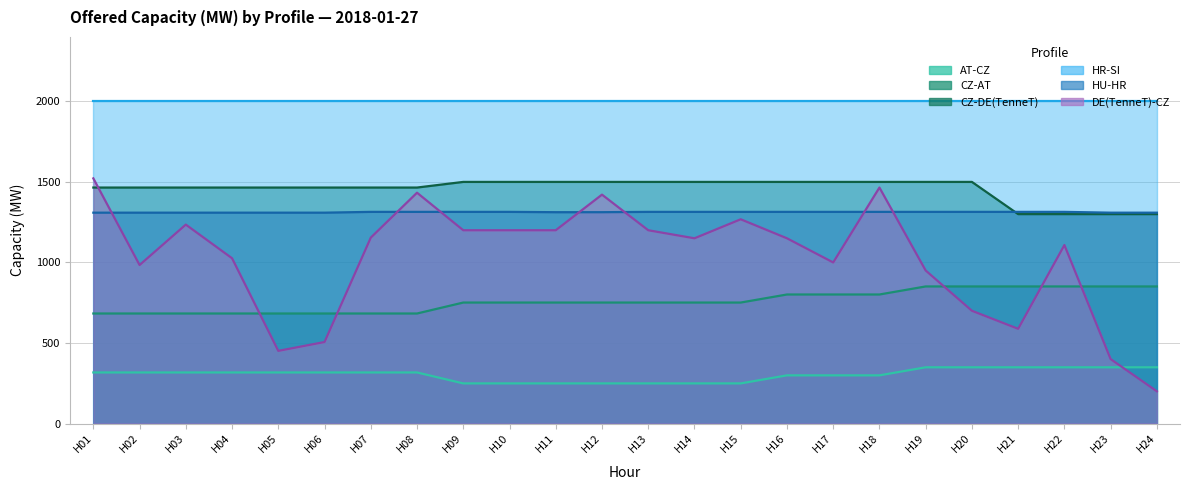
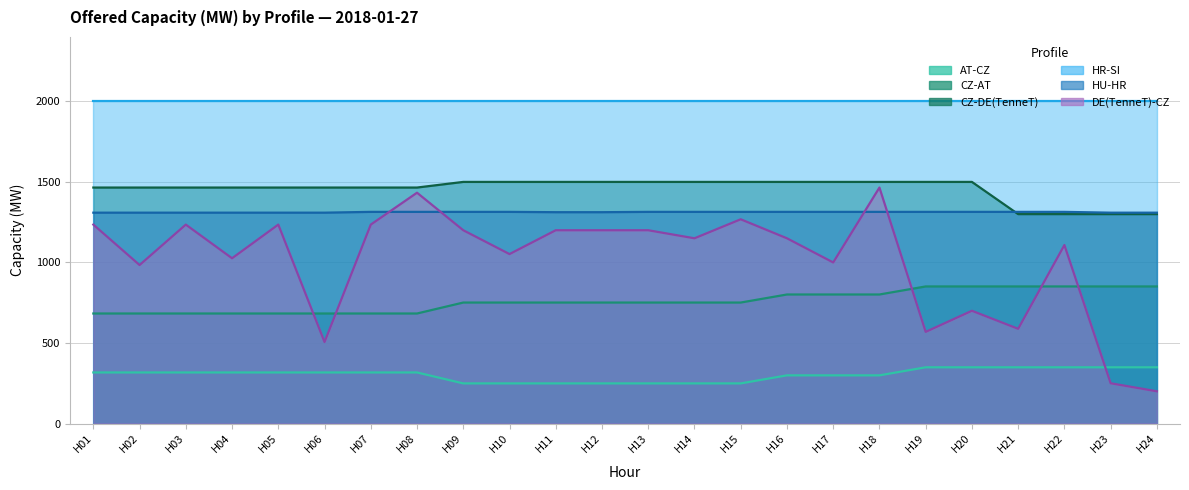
  {
    "DE(TenneT)-CZ": {
-     "H01": 1520,
+     "H01": 1240,
      "H02": 980,
      "H03": 1240,
      "H04": 1030,
-     "H05": 450,
+     "H05": 1240,
      "H06": 510,
-     "H07": 1150,
+     "H07": 1240,
      "H08": 1430,
      "H09": 1200,
-     "H10": 1200,
+     "H10": 1050,
      "H11": 1200,
-     "H12": 1420,
+     "H12": 1200,
      "H13": 1200,
      "H14": 1150,
      "H15": 1270,
      "H16": 1150,
      "H17": 1000,
      "H18": 1470,
-     "H19": 950,
+     "H19": 570,
      "H20": 700,
      "H21": 590,
      "H22": 1110,
-     "H23": 400,
+     "H23": 250,
      "H24": 200
    }
  }
